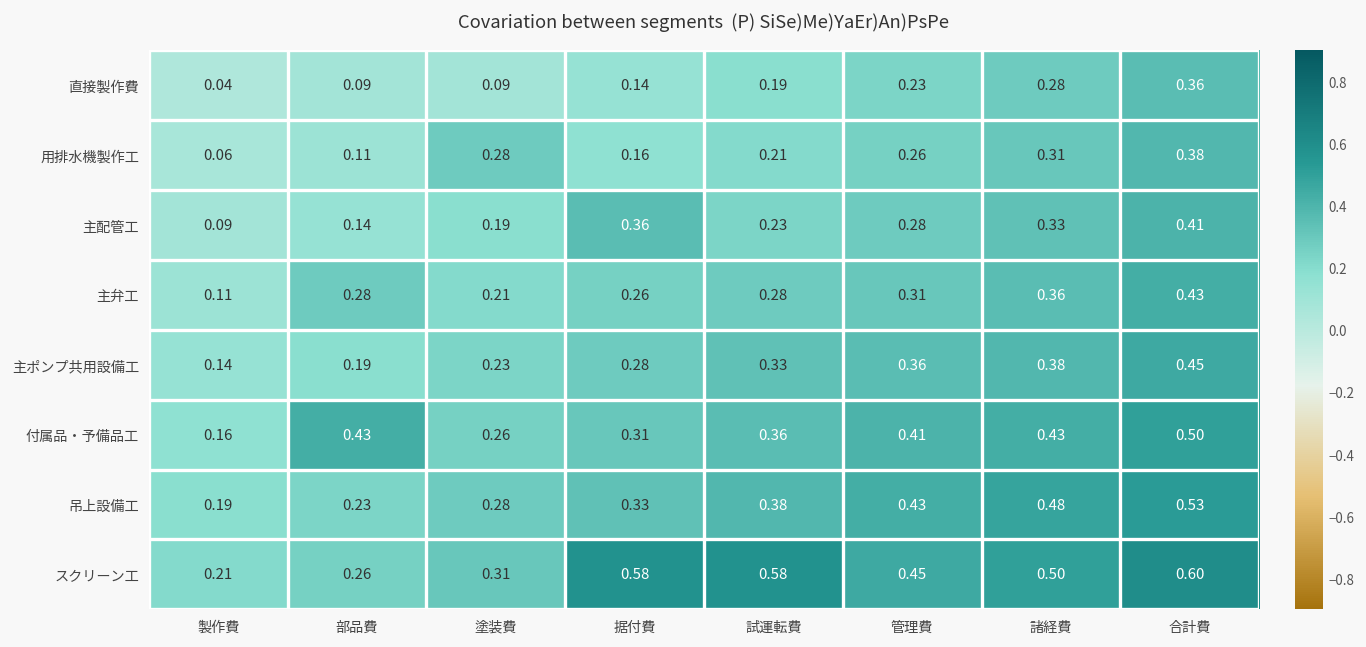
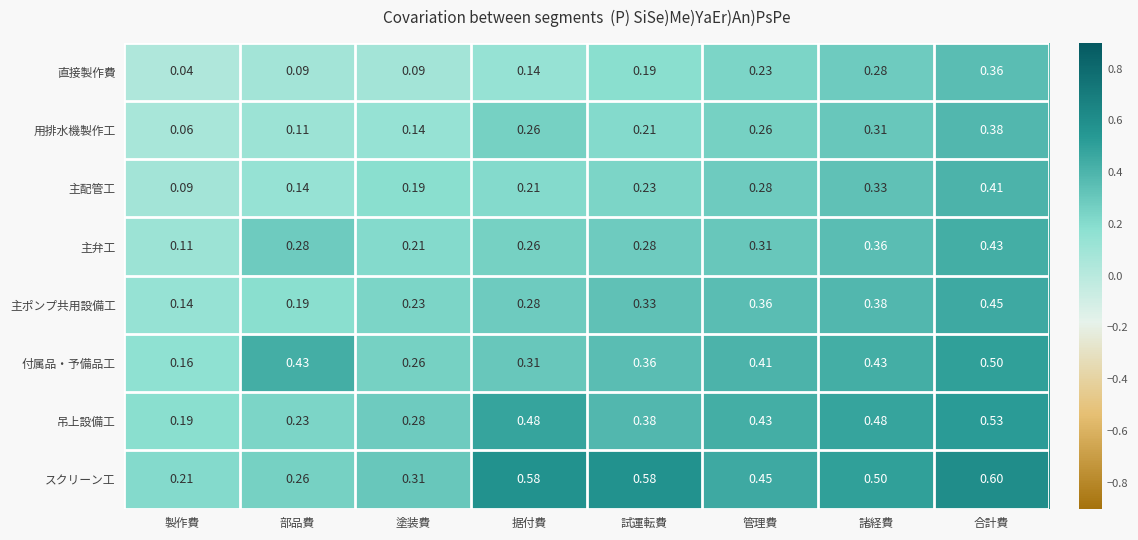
  {
    "直接製作費": {
      "製作費": 0.04,
      "部品費": 0.09,
      "塗装費": 0.09,
      "据付費": 0.14,
      "試運転費": 0.19,
      "管理費": 0.23,
      "諸経費": 0.28,
      "合計費": 0.36
    },
    "用排水機製作工": {
      "製作費": 0.06,
      "部品費": 0.11,
-     "塗装費": 0.28,
-     "据付費": 0.16,
+     "塗装費": 0.14,
+     "据付費": 0.26,
      "試運転費": 0.21,
      "管理費": 0.26,
      "諸経費": 0.31,
      "合計費": 0.38
    },
    "主配管工": {
      "製作費": 0.09,
      "部品費": 0.14,
      "塗装費": 0.19,
-     "据付費": 0.36,
+     "据付費": 0.21,
      "試運転費": 0.23,
      "管理費": 0.28,
      "諸経費": 0.33,
      "合計費": 0.41
    },
    "主弁工": {
      "製作費": 0.11,
      "部品費": 0.28,
      "塗装費": 0.21,
      "据付費": 0.26,
      "試運転費": 0.28,
      "管理費": 0.31,
      "諸経費": 0.36,
      "合計費": 0.43
    },
    "主ポンプ共用設備工": {
      "製作費": 0.14,
      "部品費": 0.19,
      "塗装費": 0.23,
      "据付費": 0.28,
      "試運転費": 0.33,
      "管理費": 0.36,
      "諸経費": 0.38,
      "合計費": 0.45
    },
    "付属品・予備品工": {
      "製作費": 0.16,
      "部品費": 0.43,
      "塗装費": 0.26,
      "据付費": 0.31,
      "試運転費": 0.36,
      "管理費": 0.41,
      "諸経費": 0.43,
      "合計費": 0.50
    },
    "吊上設備工": {
      "製作費": 0.19,
      "部品費": 0.23,
      "塗装費": 0.28,
-     "据付費": 0.33,
+     "据付費": 0.48,
      "試運転費": 0.38,
      "管理費": 0.43,
      "諸経費": 0.48,
      "合計費": 0.53
    },
    "スクリーン工": {
      "製作費": 0.21,
      "部品費": 0.26,
      "塗装費": 0.31,
      "据付費": 0.58,
      "試運転費": 0.58,
      "管理費": 0.45,
      "諸経費": 0.50,
      "合計費": 0.60
    }
  }
